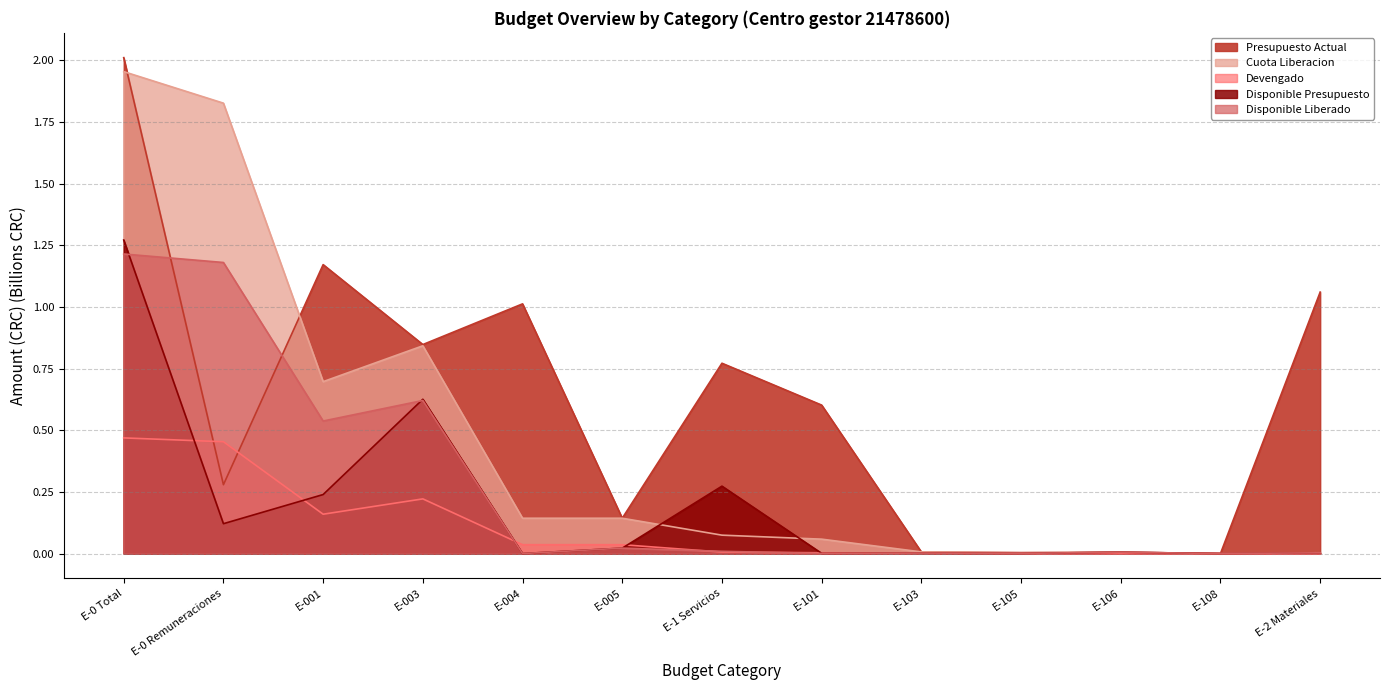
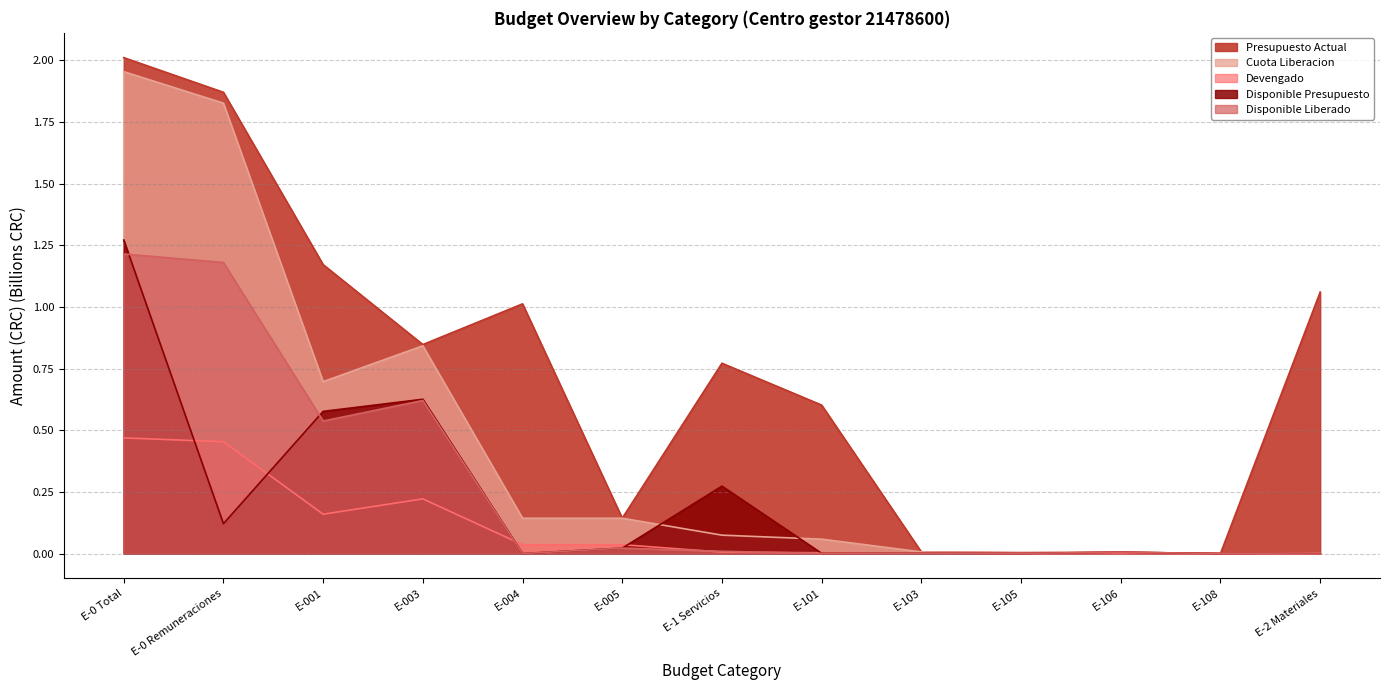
  {
    "Presupuesto Actual": {
      "E-0 Total": 2.01,
-     "E-0 Remuneraciones": 0.28,
+     "E-0 Remuneraciones": 1.87,
      "E-001": 1.17,
      "E-004": 1.01,
      "E-1 Servicios": 0.77,
      "E-101": 0.60,
      "E-2 Materiales": 1.06
    },
    "Disponible Presupuesto": {
      "E-0 Total": 1.27,
      "E-0 Remuneraciones": 0.12,
-     "E-001": 0.24,
+     "E-001": 0.58,
      "E-1 Servicios": 0.27
    }
  }
